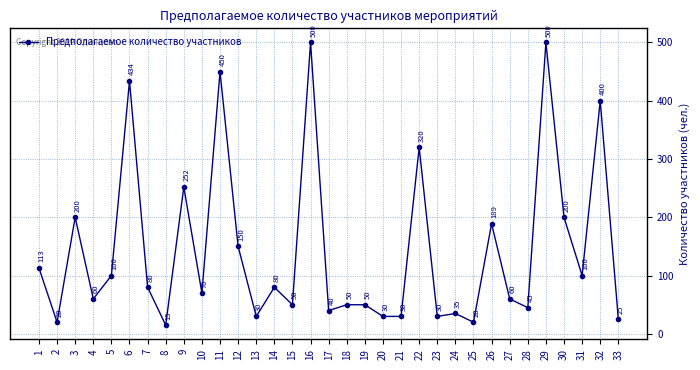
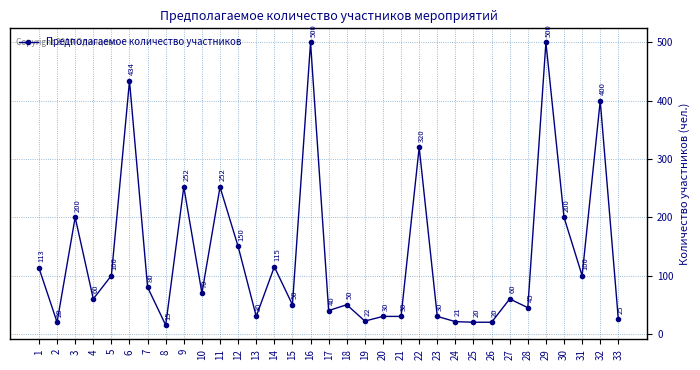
  {
    "1": 113,
    "2": 20,
    "3": 200,
    "4": 60,
    "5": 100,
    "6": 434,
    "7": 80,
    "8": 15,
    "9": 252,
    "10": 70,
-   "11": 450,
+   "11": 252,
    "12": 150,
    "13": 30,
-   "14": 80,
+   "14": 115,
    "15": 50,
    "16": 500,
    "17": 40,
    "18": 50,
-   "19": 50,
+   "19": 22,
    "20": 30,
    "21": 30,
    "22": 320,
    "23": 30,
-   "24": 35,
+   "24": 21,
    "25": 20,
-   "26": 189,
+   "26": 20,
    "27": 60,
    "28": 45,
    "29": 500,
    "30": 200,
    "31": 100,
    "32": 400,
    "33": 25
  }
